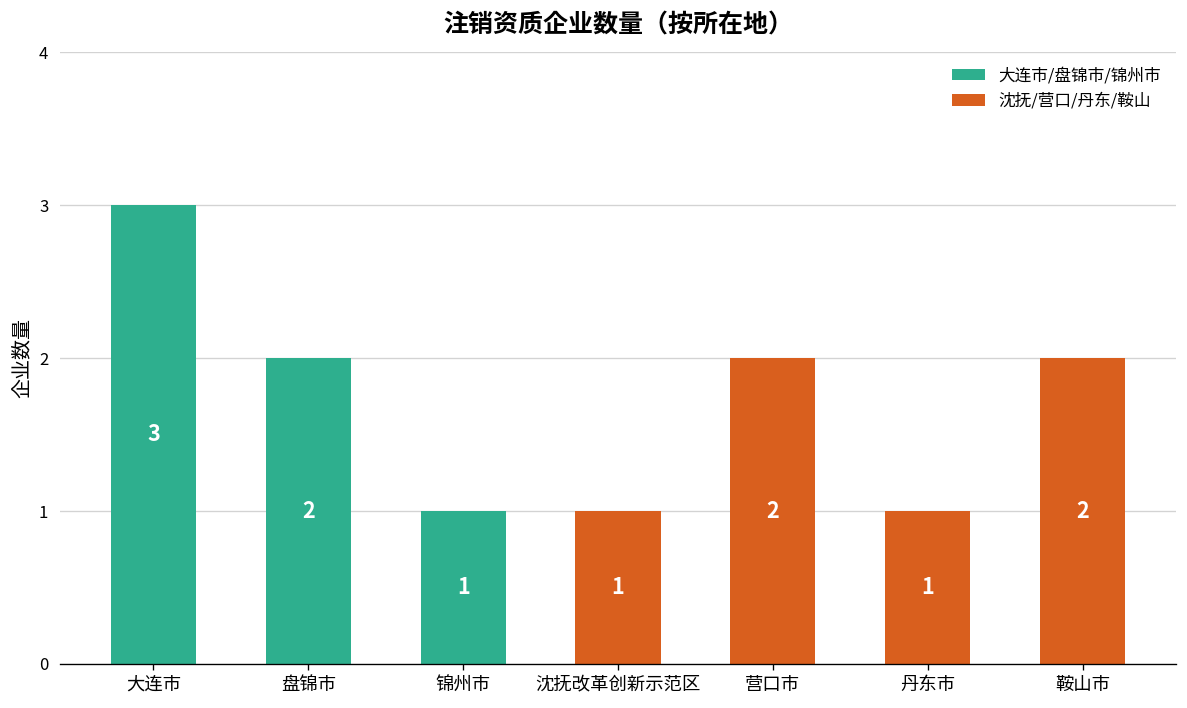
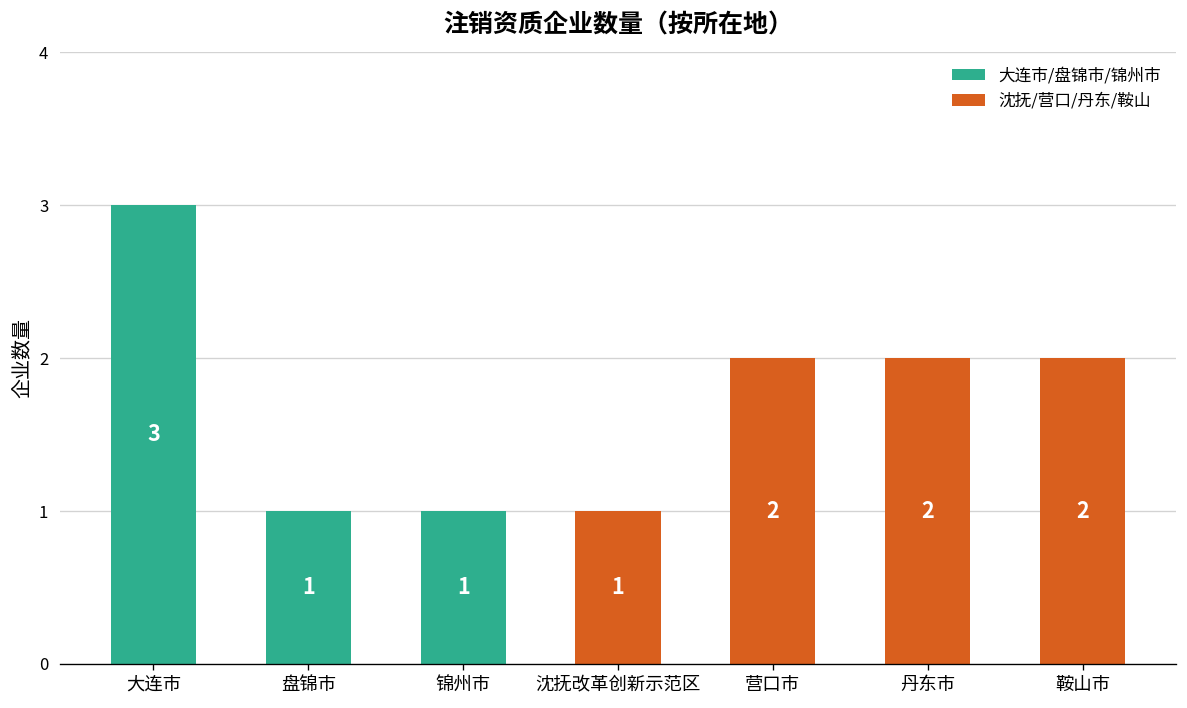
  {
    "大连市": 3,
-   "盘锦市": 2,
+   "盘锦市": 1,
    "锦州市": 1,
    "沈抚改革创新示范区": 1,
    "营口市": 2,
-   "丹东市": 1,
+   "丹东市": 2,
    "鞍山市": 2
  }
